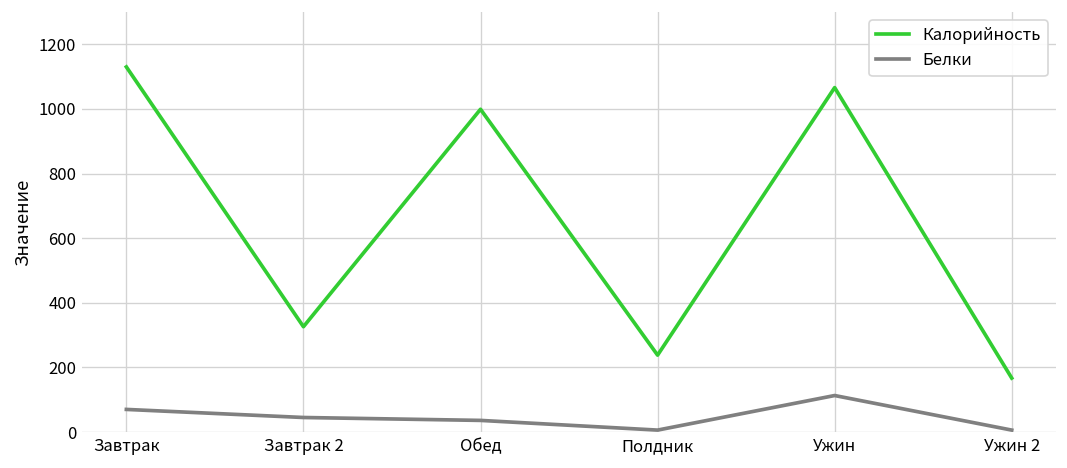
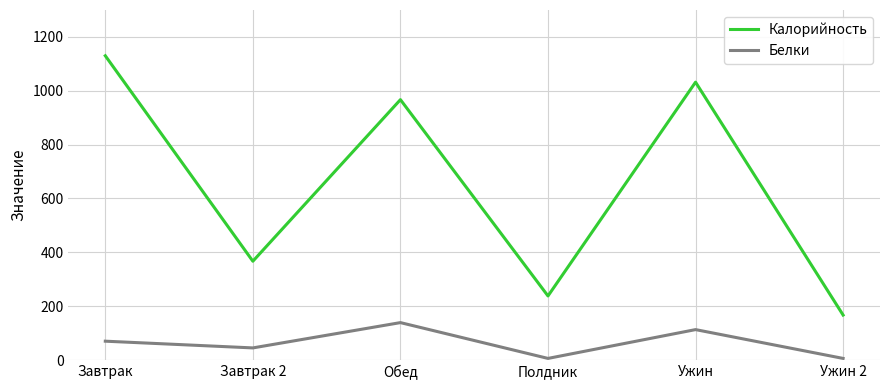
  {
    "Калорийность": {
      "Завтрак": 1130,
-     "Завтрак 2": 330,
-     "Обед": 1000,
+     "Завтрак 2": 370,
+     "Обед": 970,
      "Полдник": 240,
-     "Ужин": 1070,
+     "Ужин": 1030,
      "Ужин 2": 170
    },
    "Белки": {
      "Завтрак": 70,
      "Завтрак 2": 50,
-     "Обед": 40,
+     "Обед": 140,
      "Полдник": 10,
      "Ужин": 110,
      "Ужин 2": 10
    }
  }
